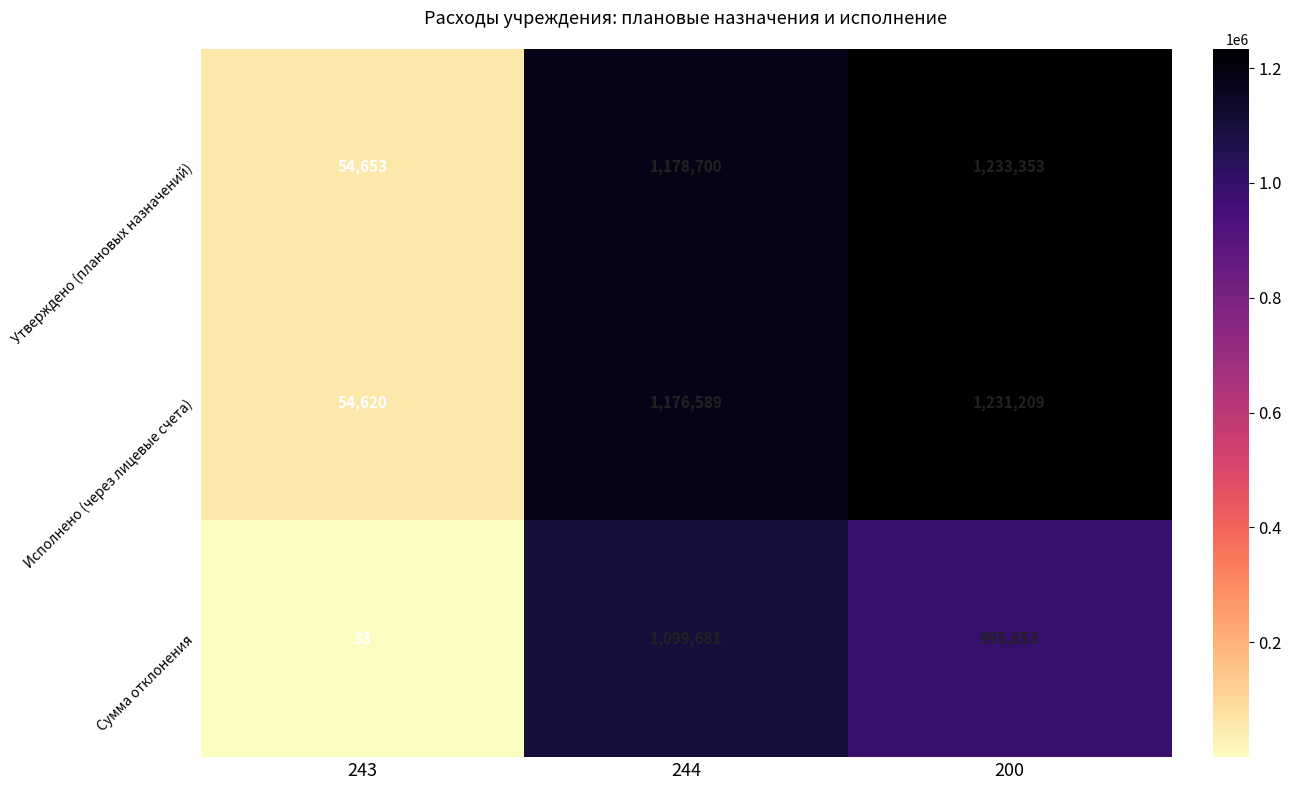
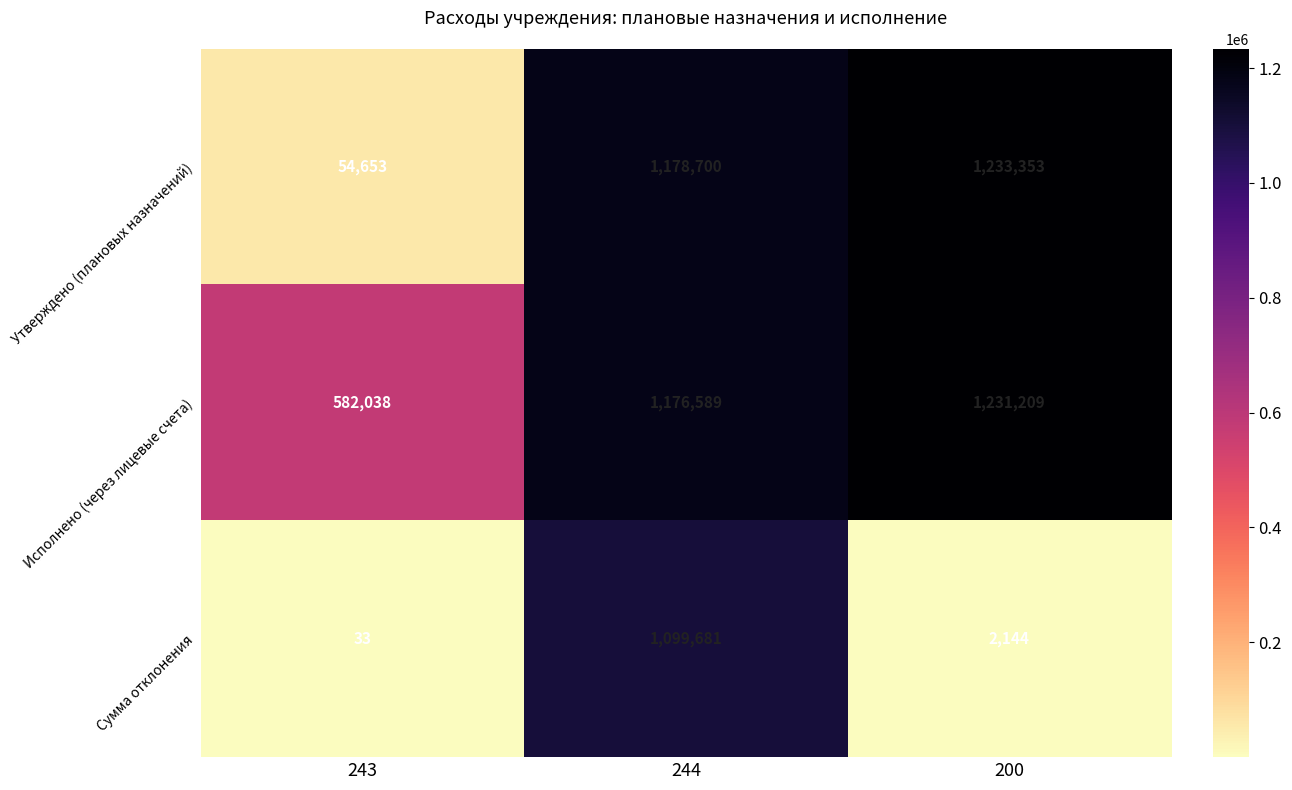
  {
    "Утверждено (плановых назначений)": {
      "243": "54,653"
    },
    "Исполнено (через лицевые счета)": {
-     "243": "54,620"
+     "243": "582,038"
    },
    "Сумма отклонения": {
      "243": "33",
-     "200": "995,653"
+     "200": "2,144"
    }
  }
